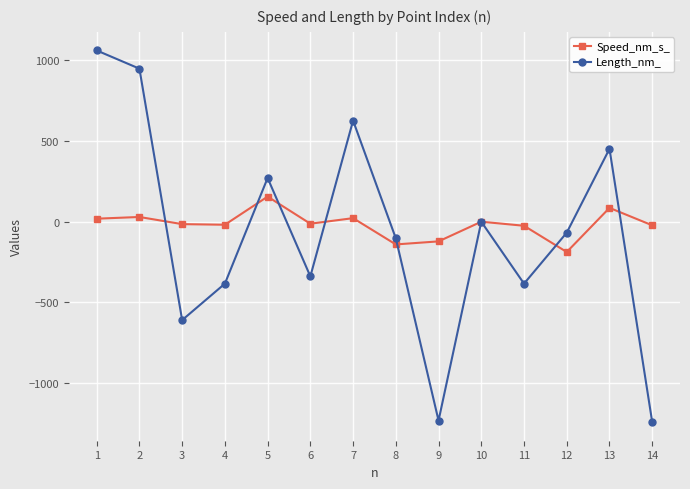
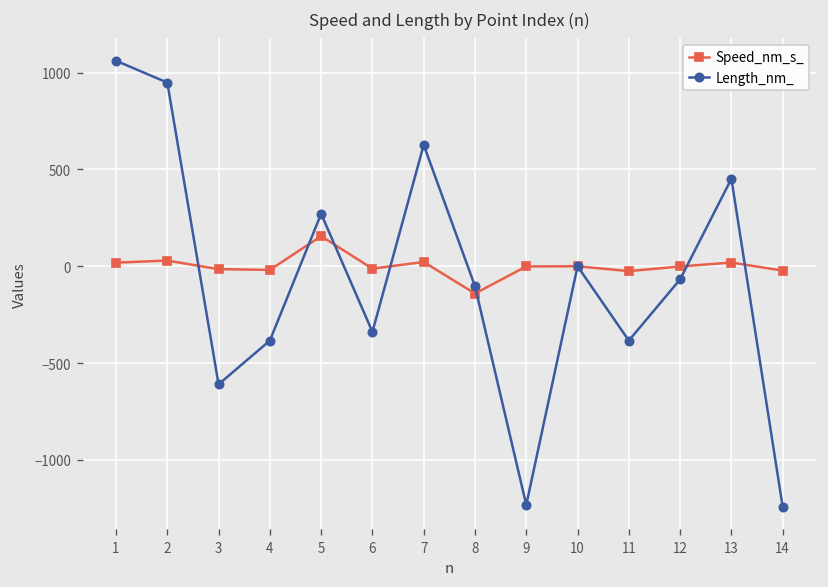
  {
    "Speed_nm_s_": {
      "1": 20,
      "2": 30,
      "3": -20,
      "4": -20,
      "5": 160,
      "6": -10,
      "7": 20,
      "8": -140,
-     "9": -120,
+     "9": 0,
      "11": -30,
-     "12": -190,
-     "13": 90,
+     "12": 0,
+     "13": 20,
      "14": -20
    },
    "Length_nm_": {
      "1": 1060,
      "2": 950,
      "3": -610,
      "4": -380,
      "5": 270,
      "6": -340,
      "7": 630,
      "8": -100,
      "9": -1230,
      "11": -380,
      "12": -70,
      "13": 450,
      "14": -1240
    }
  }
